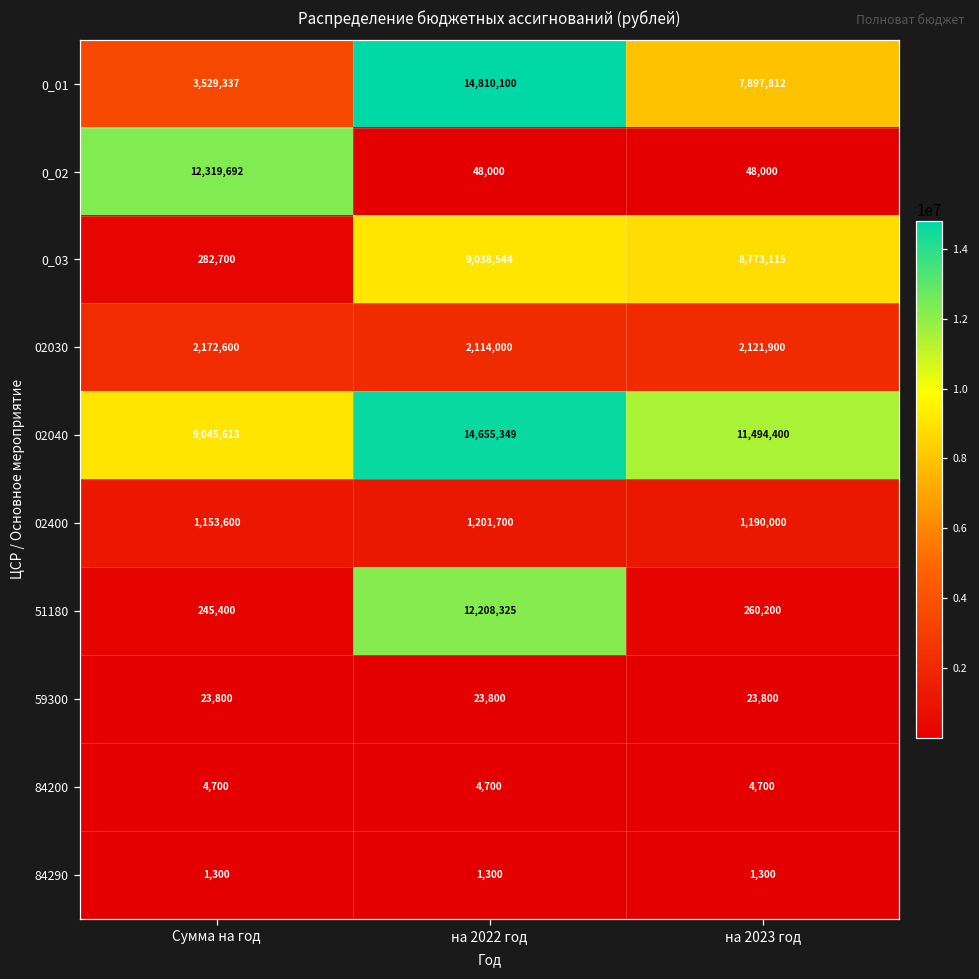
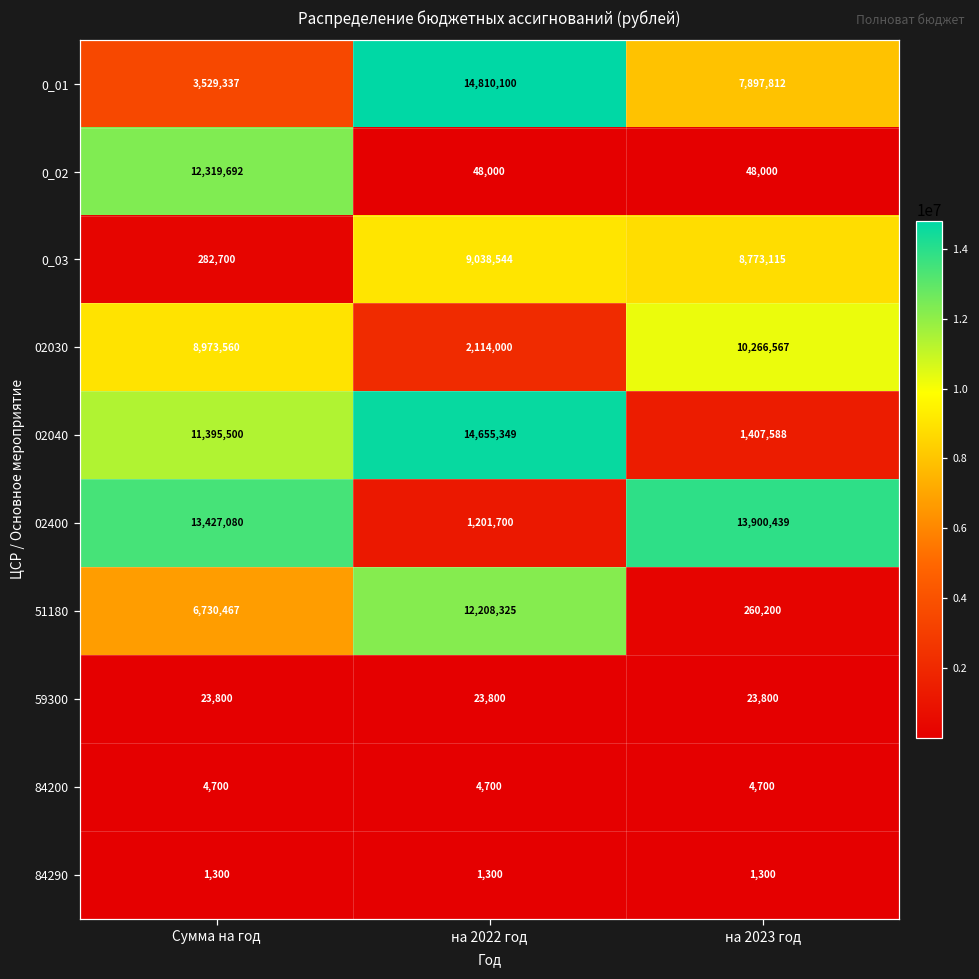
  {
    "0_01": {
      "Сумма на год": "3,529,337",
      "на 2022 год": "14,810,100",
      "на 2023 год": "7,897,812"
    },
    "0_02": {
      "Сумма на год": "12,319,692",
      "на 2022 год": "48,000",
      "на 2023 год": "48,000"
    },
    "0_03": {
      "Сумма на год": "282,700",
      "на 2022 год": "9,038,544",
      "на 2023 год": "8,773,115"
    },
    "02030": {
-     "Сумма на год": "2,172,600",
+     "Сумма на год": "8,973,560",
      "на 2022 год": "2,114,000",
-     "на 2023 год": "2,121,900"
+     "на 2023 год": "10,266,567"
    },
    "02040": {
-     "Сумма на год": "9,045,613",
+     "Сумма на год": "11,395,500",
      "на 2022 год": "14,655,349",
-     "на 2023 год": "11,494,400"
+     "на 2023 год": "1,407,588"
    },
    "02400": {
-     "Сумма на год": "1,153,600",
+     "Сумма на год": "13,427,080",
      "на 2022 год": "1,201,700",
-     "на 2023 год": "1,190,000"
+     "на 2023 год": "13,900,439"
    },
    "51180": {
-     "Сумма на год": "245,400",
+     "Сумма на год": "6,730,467",
      "на 2022 год": "12,208,325",
      "на 2023 год": "260,200"
    },
    "59300": {
      "Сумма на год": "23,800",
      "на 2022 год": "23,800",
      "на 2023 год": "23,800"
    },
    "84200": {
      "Сумма на год": "4,700",
      "на 2022 год": "4,700",
      "на 2023 год": "4,700"
    },
    "84290": {
      "Сумма на год": "1,300",
      "на 2022 год": "1,300",
      "на 2023 год": "1,300"
    }
  }
